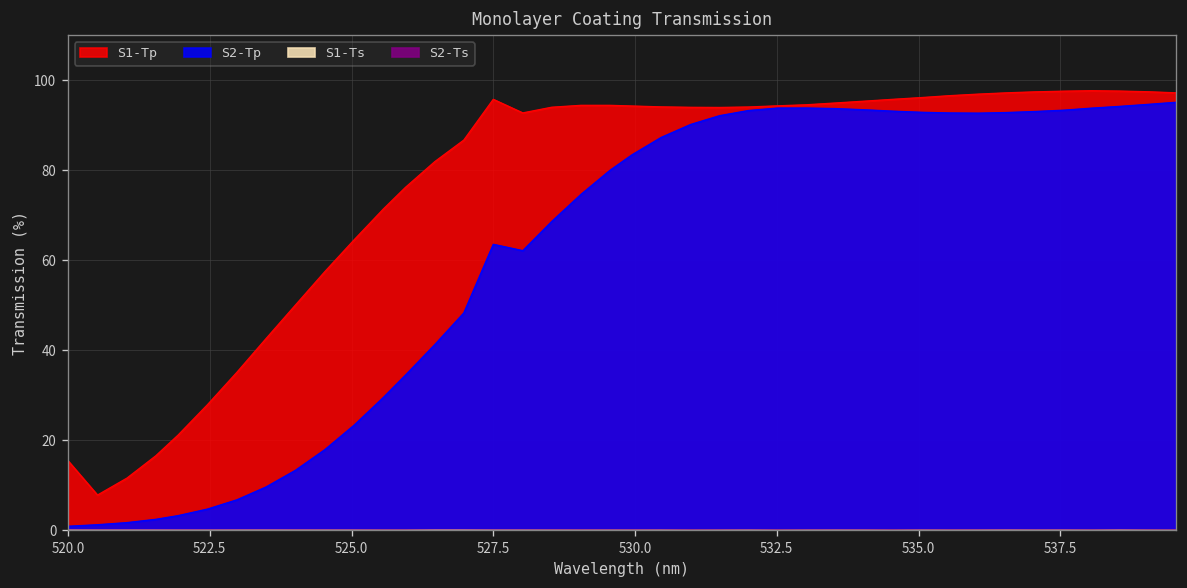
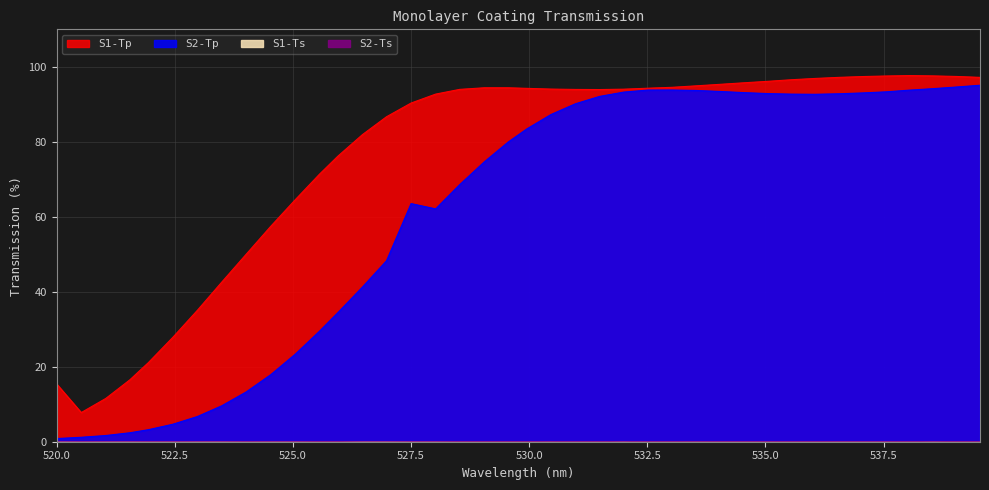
  {
    "S1-Tp": {
      "520.0": 15,
-     "527.5": 96
+     "527.5": 90
    },
    "S2-Tp": {
      "520.0": 1,
      "527.5": 64
    },
    "S2-Ts": {
      "520.0": 0,
      "527.5": 0
    }
  }
